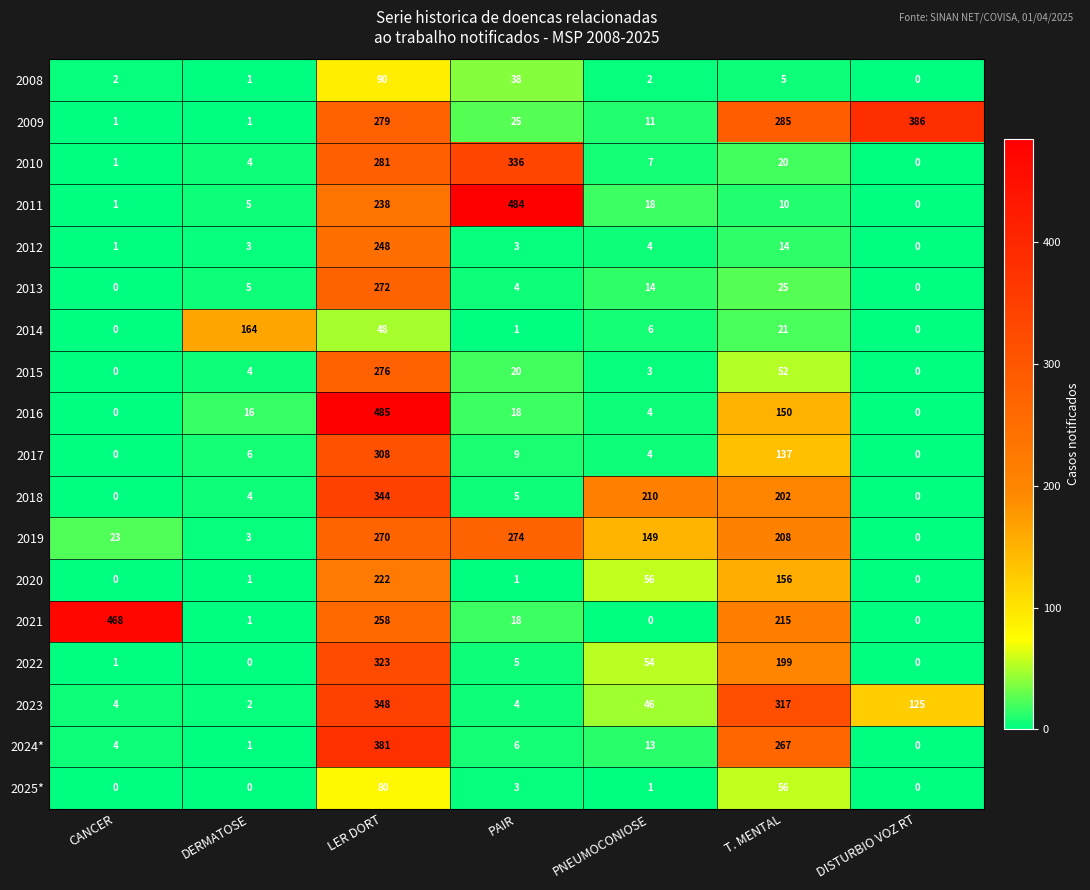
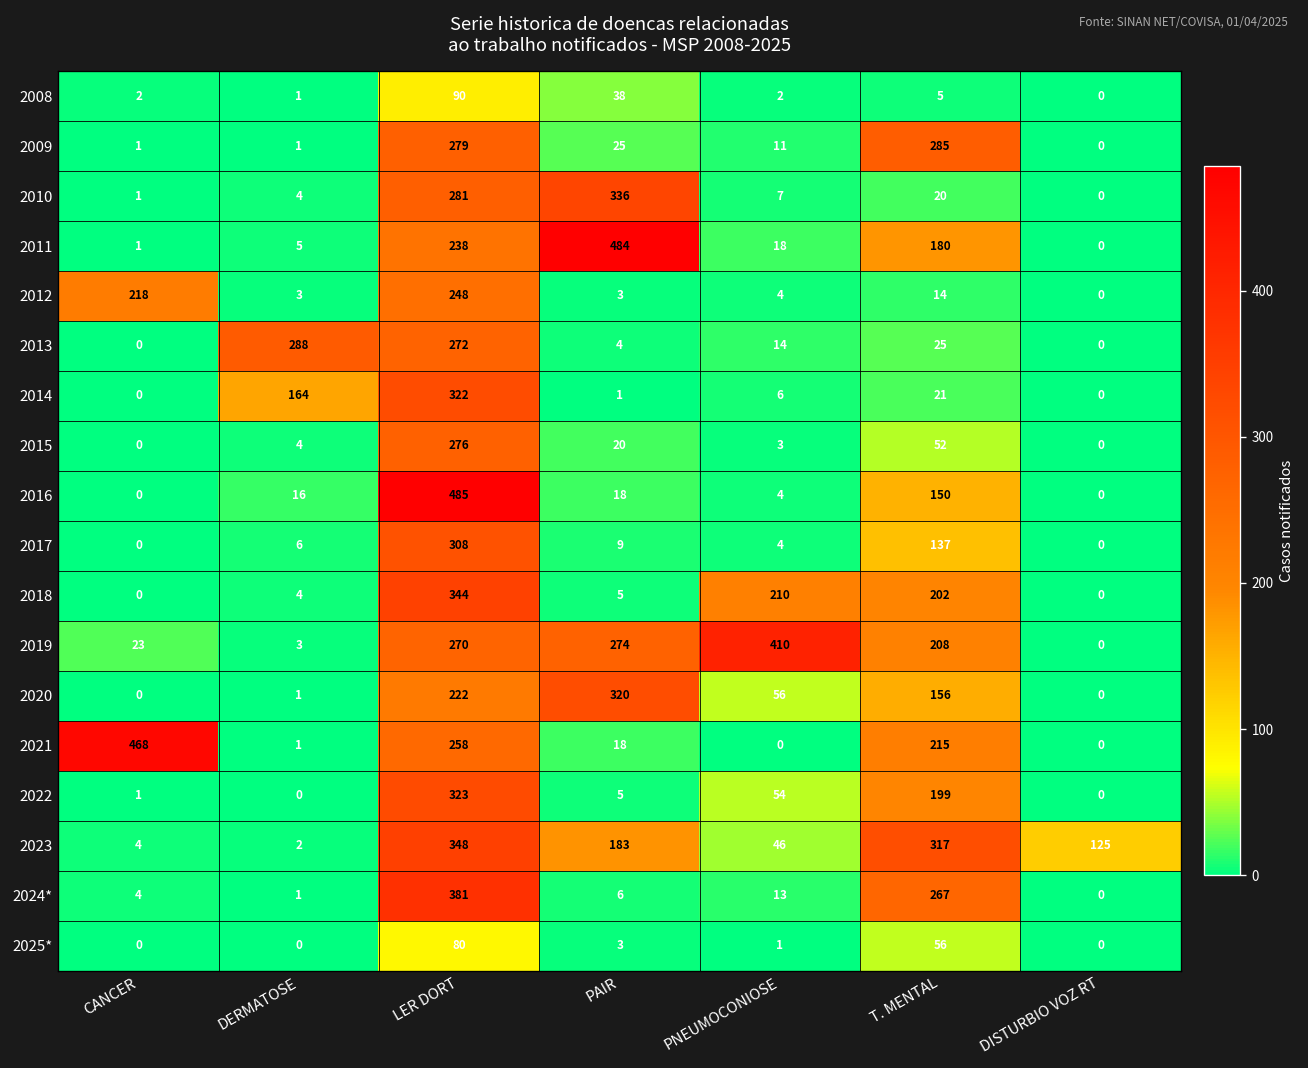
  {
    "2008": {
      "CANCER": 2,
      "DERMATOSE": 1,
      "LER DORT": 90,
      "PAIR": 38,
      "PNEUMOCONIOSE": 2,
      "T. MENTAL": 5,
      "DISTURBIO VOZ RT": 0
    },
    "2009": {
      "CANCER": 1,
      "DERMATOSE": 1,
      "LER DORT": 279,
      "PAIR": 25,
      "PNEUMOCONIOSE": 11,
      "T. MENTAL": 285,
-     "DISTURBIO VOZ RT": 386
+     "DISTURBIO VOZ RT": 0
    },
    "2010": {
      "CANCER": 1,
      "DERMATOSE": 4,
      "LER DORT": 281,
      "PAIR": 336,
      "PNEUMOCONIOSE": 7,
      "T. MENTAL": 20,
      "DISTURBIO VOZ RT": 0
    },
    "2011": {
      "CANCER": 1,
      "DERMATOSE": 5,
      "LER DORT": 238,
      "PAIR": 484,
      "PNEUMOCONIOSE": 18,
-     "T. MENTAL": 10,
+     "T. MENTAL": 180,
      "DISTURBIO VOZ RT": 0
    },
    "2012": {
-     "CANCER": 1,
+     "CANCER": 218,
      "DERMATOSE": 3,
      "LER DORT": 248,
      "PAIR": 3,
      "PNEUMOCONIOSE": 4,
      "T. MENTAL": 14,
      "DISTURBIO VOZ RT": 0
    },
    "2013": {
      "CANCER": 0,
-     "DERMATOSE": 5,
+     "DERMATOSE": 288,
      "LER DORT": 272,
      "PAIR": 4,
      "PNEUMOCONIOSE": 14,
      "T. MENTAL": 25,
      "DISTURBIO VOZ RT": 0
    },
    "2014": {
      "CANCER": 0,
      "DERMATOSE": 164,
-     "LER DORT": 48,
+     "LER DORT": 322,
      "PAIR": 1,
      "PNEUMOCONIOSE": 6,
      "T. MENTAL": 21,
      "DISTURBIO VOZ RT": 0
    },
    "2015": {
      "CANCER": 0,
      "DERMATOSE": 4,
      "LER DORT": 276,
      "PAIR": 20,
      "PNEUMOCONIOSE": 3,
      "T. MENTAL": 52,
      "DISTURBIO VOZ RT": 0
    },
    "2016": {
      "CANCER": 0,
      "DERMATOSE": 16,
      "LER DORT": 485,
      "PAIR": 18,
      "PNEUMOCONIOSE": 4,
      "T. MENTAL": 150,
      "DISTURBIO VOZ RT": 0
    },
    "2017": {
      "CANCER": 0,
      "DERMATOSE": 6,
      "LER DORT": 308,
      "PAIR": 9,
      "PNEUMOCONIOSE": 4,
      "T. MENTAL": 137,
      "DISTURBIO VOZ RT": 0
    },
    "2018": {
      "CANCER": 0,
      "DERMATOSE": 4,
      "LER DORT": 344,
      "PAIR": 5,
      "PNEUMOCONIOSE": 210,
      "T. MENTAL": 202,
      "DISTURBIO VOZ RT": 0
    },
    "2019": {
      "CANCER": 23,
      "DERMATOSE": 3,
      "LER DORT": 270,
      "PAIR": 274,
-     "PNEUMOCONIOSE": 149,
+     "PNEUMOCONIOSE": 410,
      "T. MENTAL": 208,
      "DISTURBIO VOZ RT": 0
    },
    "2020": {
      "CANCER": 0,
      "DERMATOSE": 1,
      "LER DORT": 222,
-     "PAIR": 1,
+     "PAIR": 320,
      "PNEUMOCONIOSE": 56,
      "T. MENTAL": 156,
      "DISTURBIO VOZ RT": 0
    },
    "2021": {
      "CANCER": 468,
      "DERMATOSE": 1,
      "LER DORT": 258,
      "PAIR": 18,
      "PNEUMOCONIOSE": 0,
      "T. MENTAL": 215,
      "DISTURBIO VOZ RT": 0
    },
    "2022": {
      "CANCER": 1,
      "DERMATOSE": 0,
      "LER DORT": 323,
      "PAIR": 5,
      "PNEUMOCONIOSE": 54,
      "T. MENTAL": 199,
      "DISTURBIO VOZ RT": 0
    },
    "2023": {
      "CANCER": 4,
      "DERMATOSE": 2,
      "LER DORT": 348,
-     "PAIR": 4,
+     "PAIR": 183,
      "PNEUMOCONIOSE": 46,
      "T. MENTAL": 317,
      "DISTURBIO VOZ RT": 125
    },
    "2024*": {
      "CANCER": 4,
      "DERMATOSE": 1,
      "LER DORT": 381,
      "PAIR": 6,
      "PNEUMOCONIOSE": 13,
      "T. MENTAL": 267,
      "DISTURBIO VOZ RT": 0
    },
    "2025*": {
      "CANCER": 0,
      "DERMATOSE": 0,
      "LER DORT": 80,
      "PAIR": 3,
      "PNEUMOCONIOSE": 1,
      "T. MENTAL": 56,
      "DISTURBIO VOZ RT": 0
    }
  }
